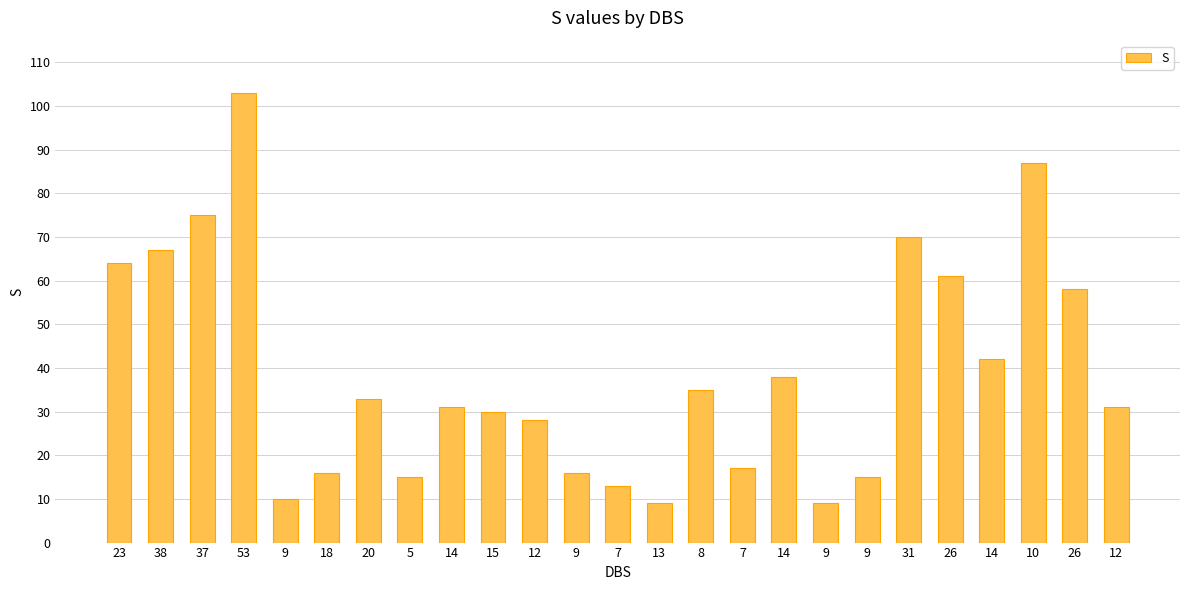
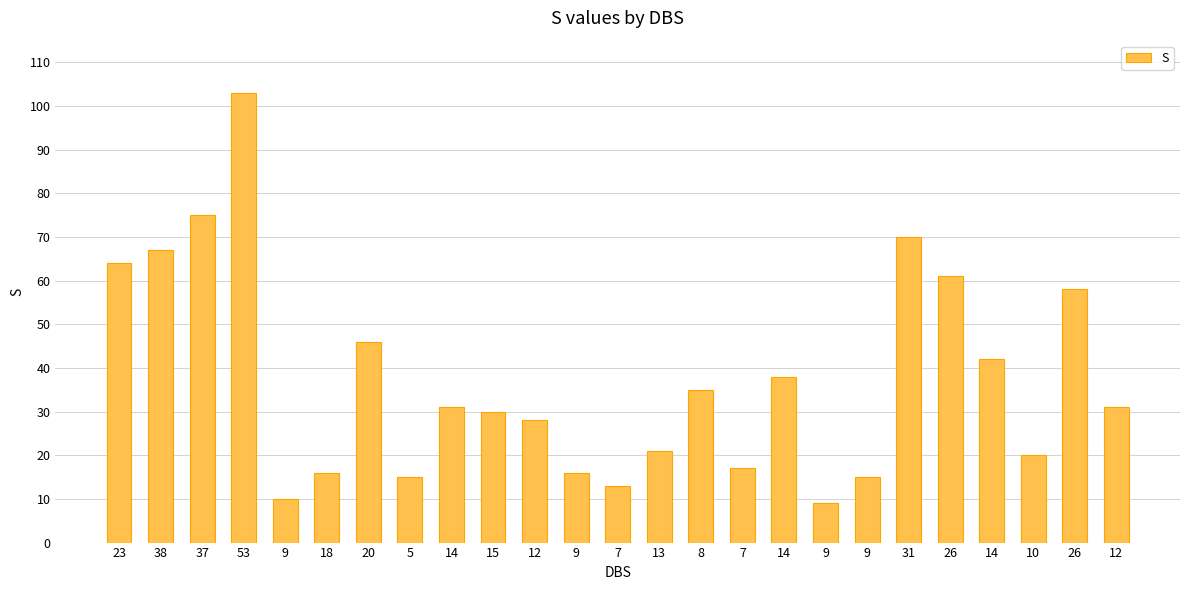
  {
    "23": 64,
    "38": 67,
    "37": 75,
    "53": 103,
    "18": 16,
-   "20": 33,
+   "20": 46,
    "5": 15,
    "15": 30,
-   "13": 9,
+   "13": 21,
    "8": 35,
    "31": 70,
-   "10": 87
+   "10": 20
  }
